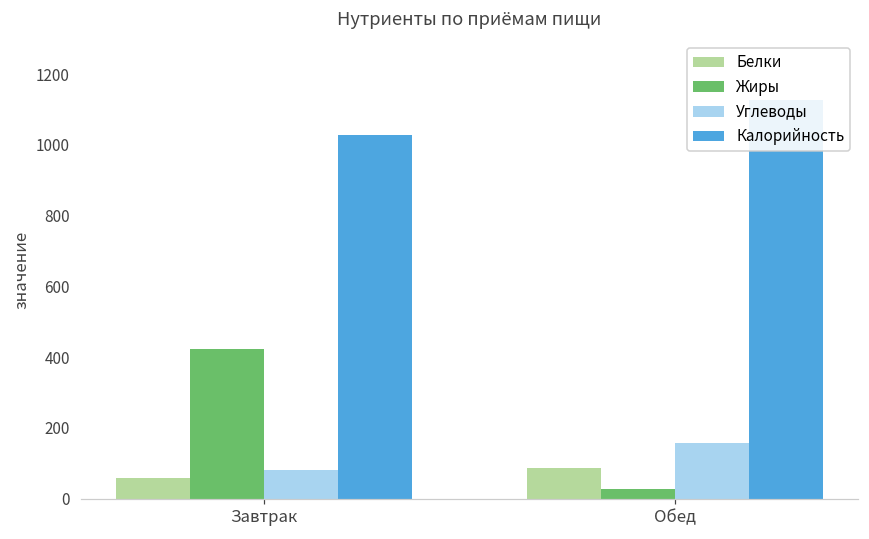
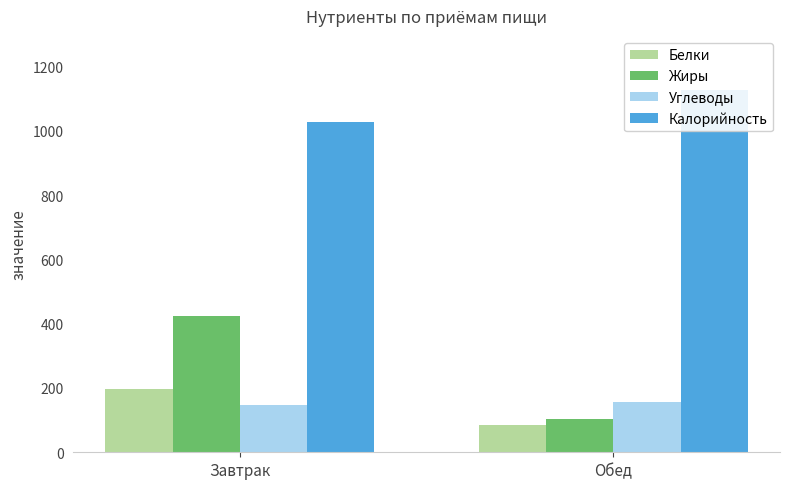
  {
    "Белки": {
-     "Завтрак": 60,
+     "Завтрак": 200,
      "Обед": 90
    },
    "Жиры": {
      "Завтрак": 420,
-     "Обед": 30
+     "Обед": 100
    },
    "Углеводы": {
-     "Завтрак": 80,
+     "Завтрак": 150,
      "Обед": 160
    },
    "Калорийность": {
      "Завтрак": 1030
    }
  }
